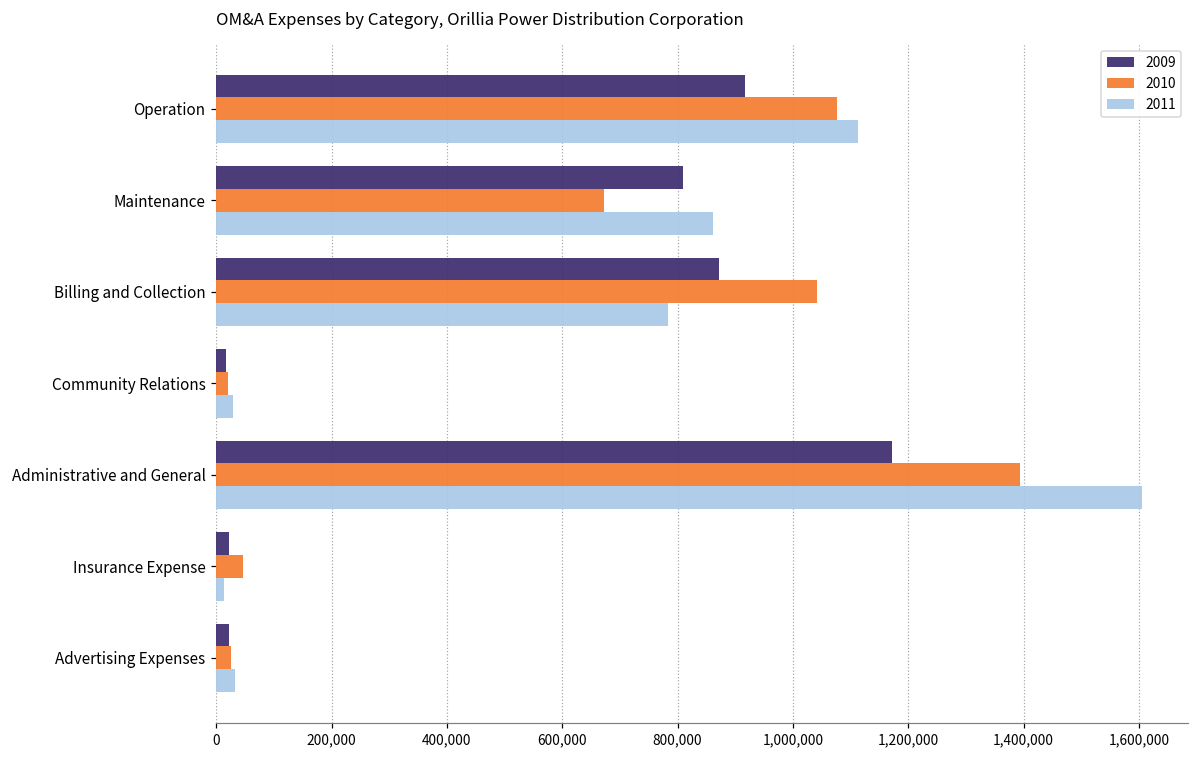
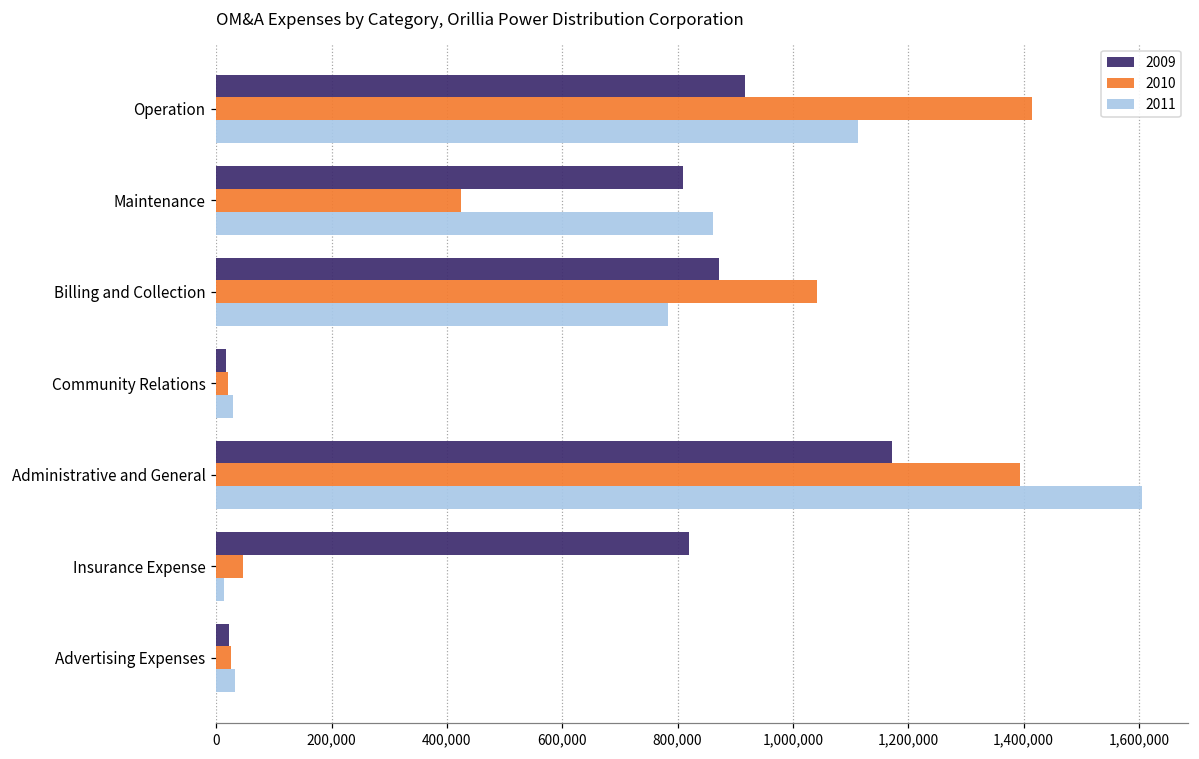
  {
    "2009": {
      "Operation": "920,000",
      "Maintenance": "810,000",
      "Billing and Collection": "870,000",
      "Community Relations": "20,000",
      "Administrative and General": "1,170,000",
-     "Insurance Expense": "20,000",
+     "Insurance Expense": "820,000",
      "Advertising Expenses": "20,000"
    },
    "2010": {
-     "Operation": "1,080,000",
-     "Maintenance": "670,000",
+     "Operation": "1,420,000",
+     "Maintenance": "420,000",
      "Billing and Collection": "1,040,000",
      "Community Relations": "20,000",
      "Administrative and General": "1,390,000",
      "Insurance Expense": "50,000",
      "Advertising Expenses": "30,000"
    },
    "2011": {
      "Operation": "1,110,000",
      "Maintenance": "860,000",
      "Billing and Collection": "780,000",
      "Community Relations": "30,000",
      "Administrative and General": "1,600,000",
      "Insurance Expense": "10,000",
      "Advertising Expenses": "30,000"
    }
  }
